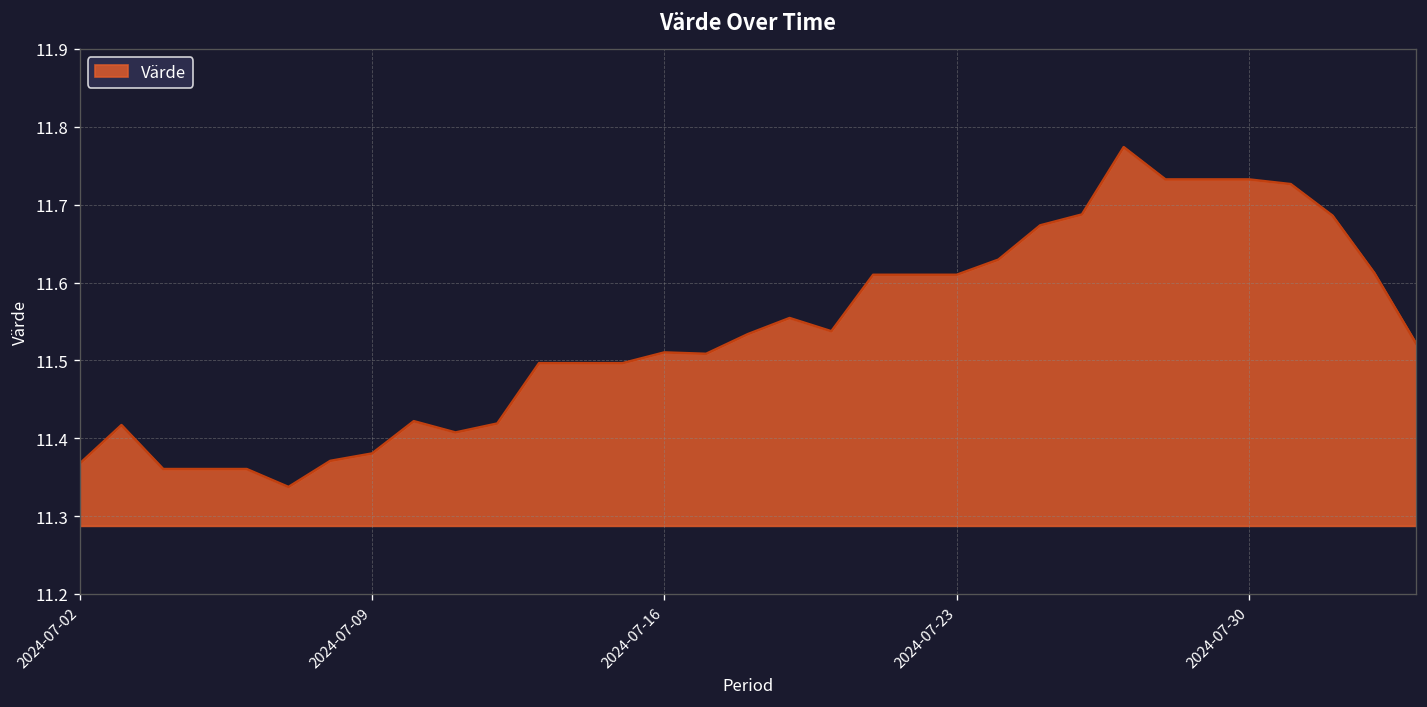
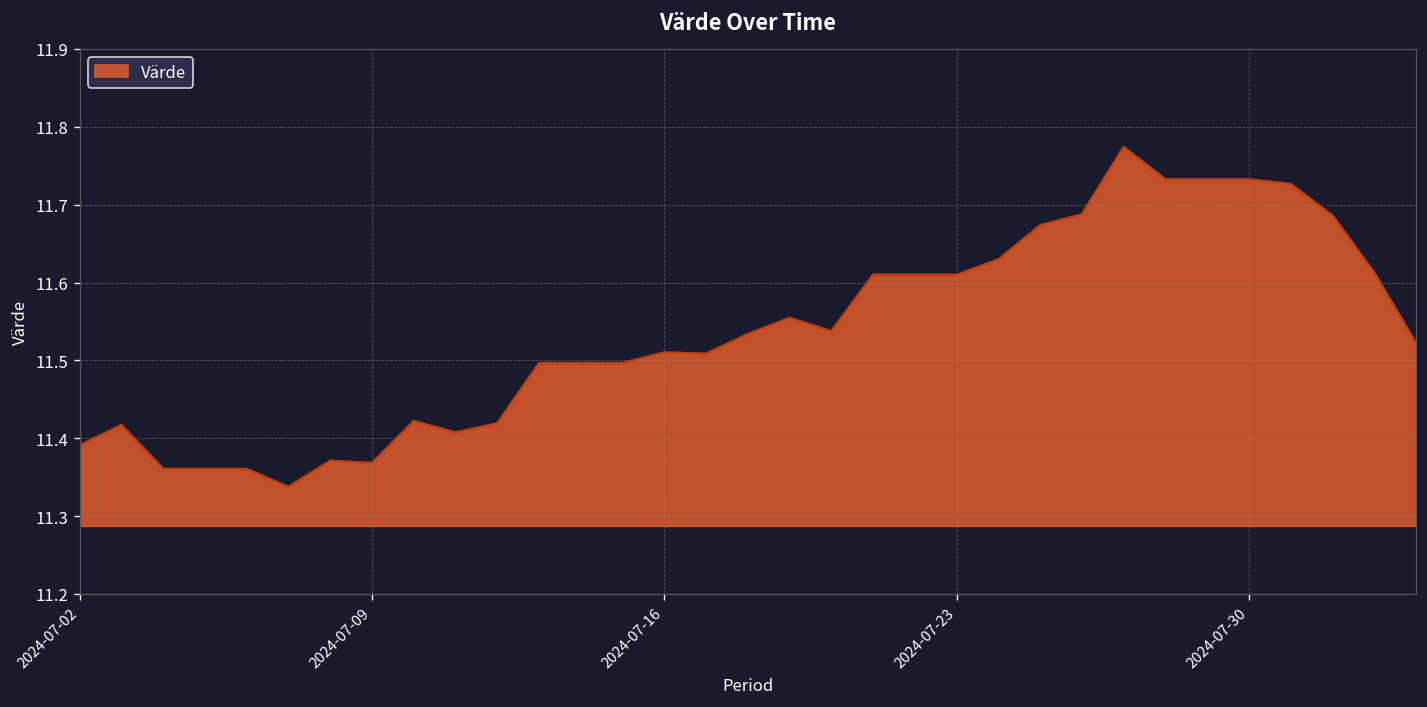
  {
-   "2024-07-02": 11.37,
-   "2024-07-09": 11.38,
+   "2024-07-02": 11.39,
+   "2024-07-09": 11.37,
    "2024-07-16": 11.51,
    "2024-07-23": 11.61,
    "2024-07-30": 11.73
  }
